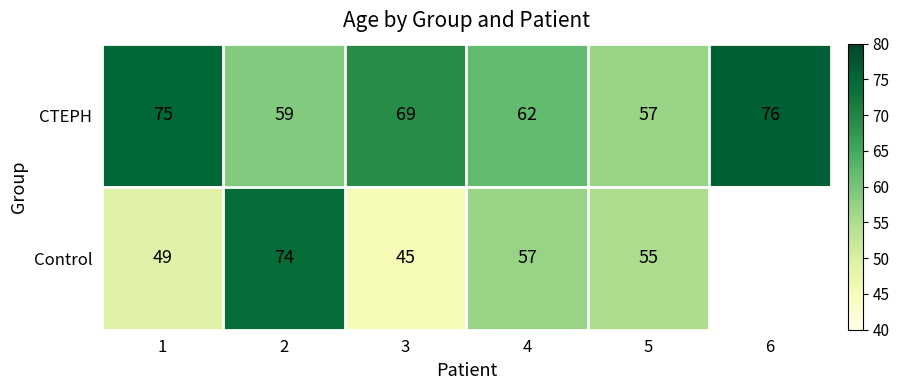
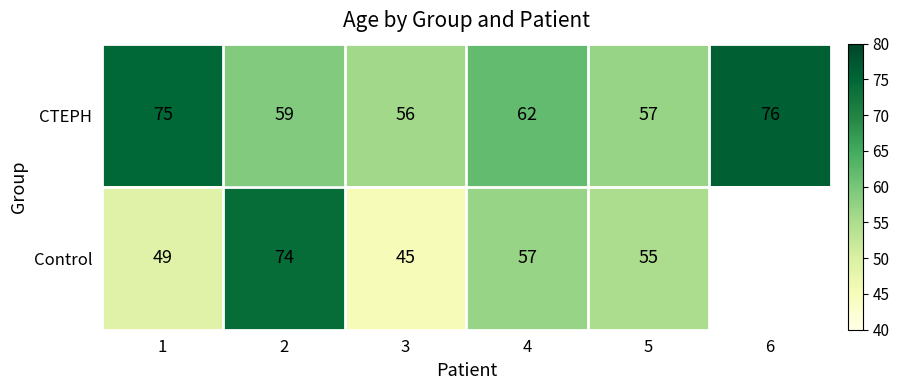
  {
    "CTEPH": {
      "1": 75,
      "2": 59,
-     "3": 69,
+     "3": 56,
      "4": 62,
      "5": 57,
      "6": 76
    },
    "Control": {
      "1": 49,
      "2": 74,
      "3": 45,
      "4": 57,
      "5": 55
    }
  }
